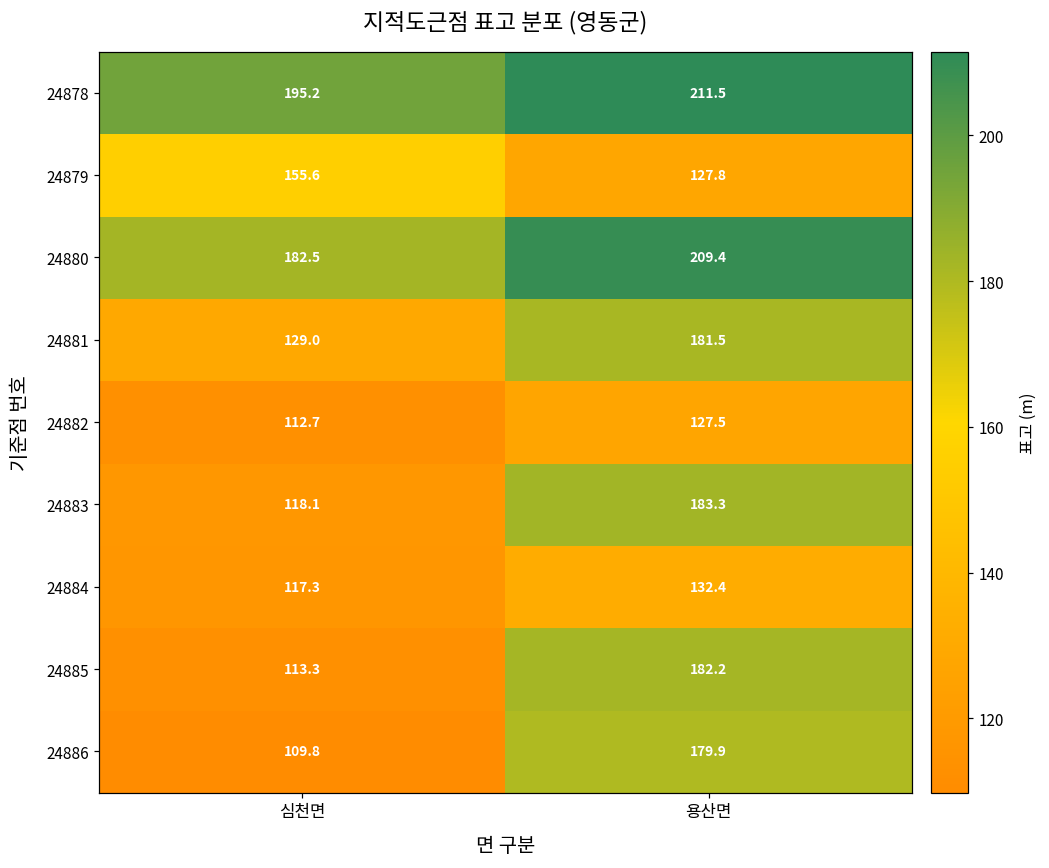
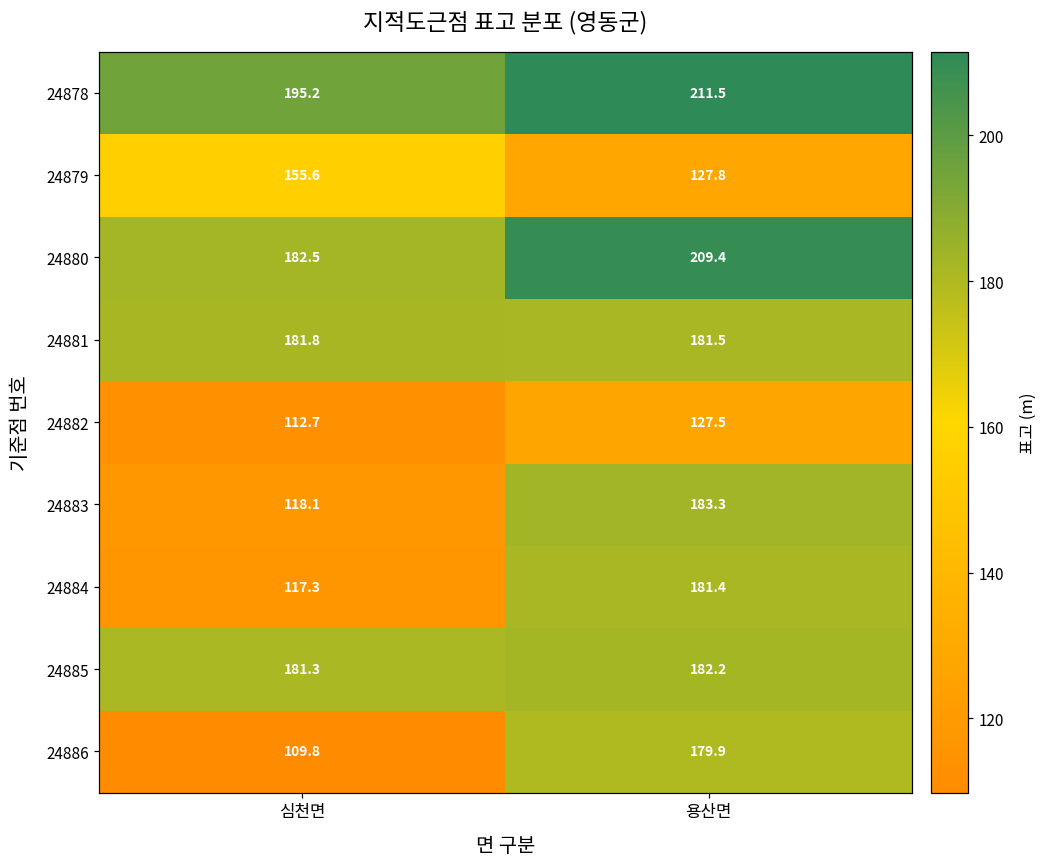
  {
    "24878": {
      "심천면": 195.2,
      "용산면": 211.5
    },
    "24879": {
      "심천면": 155.6,
      "용산면": 127.8
    },
    "24880": {
      "심천면": 182.5,
      "용산면": 209.4
    },
    "24881": {
-     "심천면": 129.0,
+     "심천면": 181.8,
      "용산면": 181.5
    },
    "24882": {
      "심천면": 112.7,
      "용산면": 127.5
    },
    "24883": {
      "심천면": 118.1,
      "용산면": 183.3
    },
    "24884": {
      "심천면": 117.3,
-     "용산면": 132.4
+     "용산면": 181.4
    },
    "24885": {
-     "심천면": 113.3,
+     "심천면": 181.3,
      "용산면": 182.2
    },
    "24886": {
      "심천면": 109.8,
      "용산면": 179.9
    }
  }
